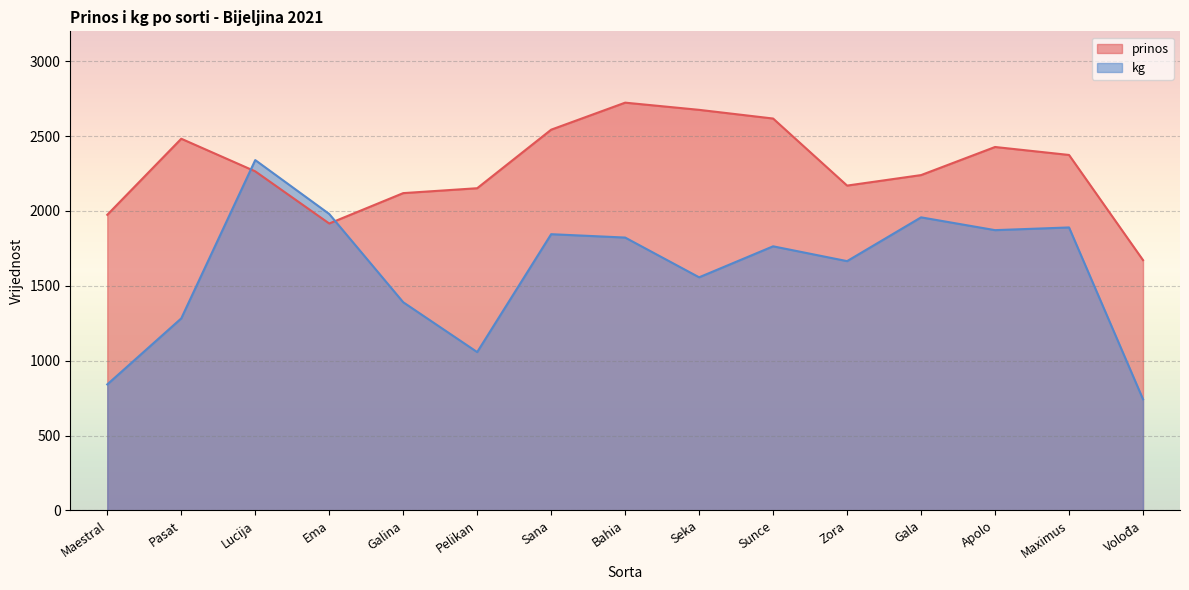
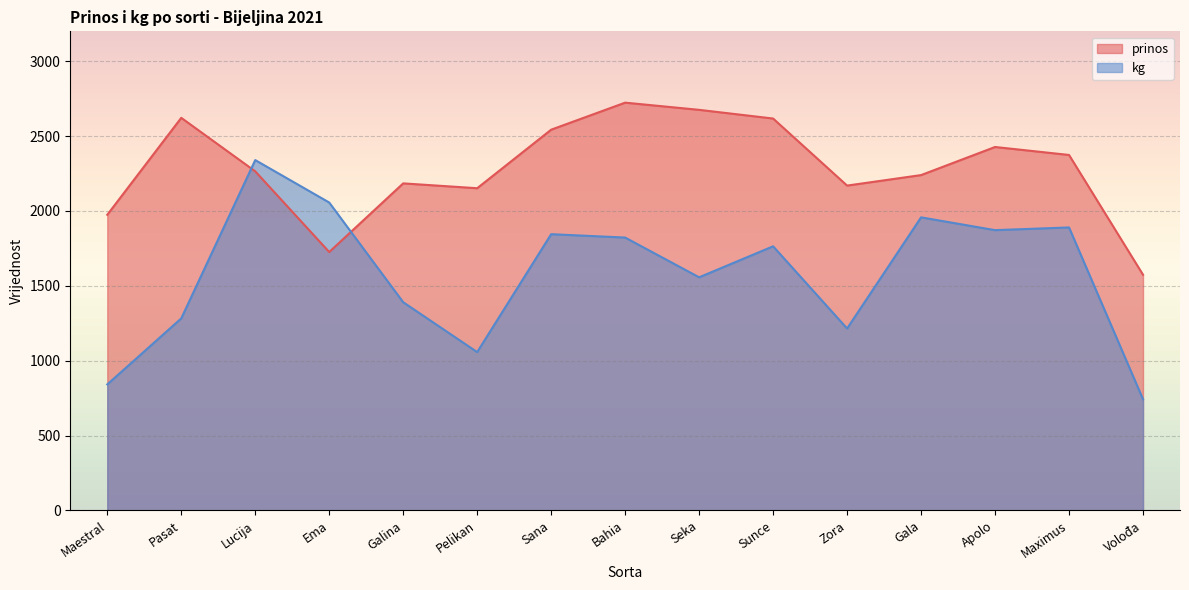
  {
    "prinos": {
      "Maestral": 1970,
-     "Pasat": 2480,
+     "Pasat": 2620,
      "Lucija": 2260,
-     "Ema": 1920,
-     "Galina": 2120,
+     "Ema": 1730,
+     "Galina": 2180,
      "Pelikan": 2150,
      "Sana": 2540,
      "Bahia": 2720,
      "Seka": 2680,
      "Sunce": 2620,
      "Zora": 2170,
      "Gala": 2240,
      "Apolo": 2430,
      "Maximus": 2370,
-     "Volođa": 1670
+     "Volođa": 1570
    },
    "kg": {
      "Maestral": 840,
      "Pasat": 1280,
      "Lucija": 2340,
-     "Ema": 1980,
+     "Ema": 2060,
      "Galina": 1390,
      "Pelikan": 1060,
      "Sana": 1850,
      "Bahia": 1820,
      "Seka": 1560,
      "Sunce": 1760,
-     "Zora": 1670,
+     "Zora": 1220,
      "Gala": 1960,
      "Apolo": 1870,
      "Maximus": 1890,
      "Volođa": 740
    }
  }
